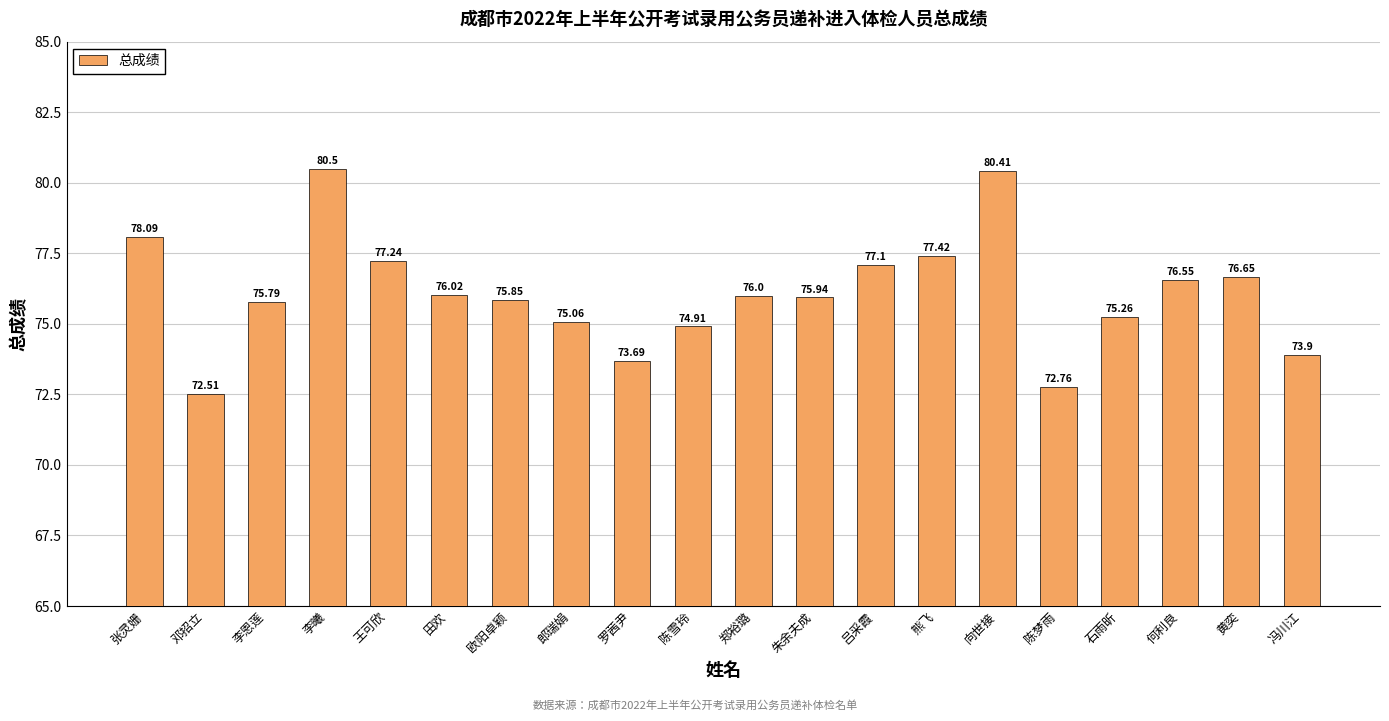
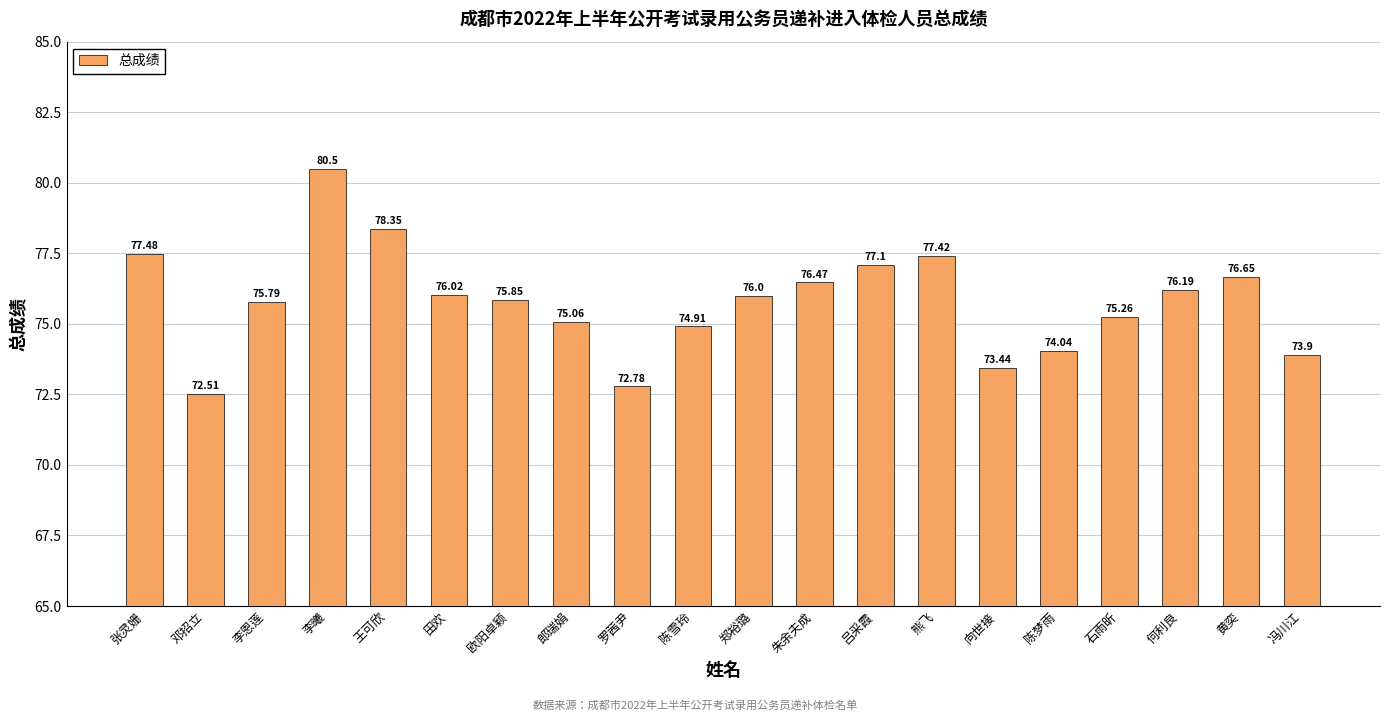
  {
-   "张灵姗": 78.09,
+   "张灵姗": 77.48,
    "邓招立": 72.51,
    "李恩莲": 75.79,
    "李曦": 80.5,
-   "王可欣": 77.24,
+   "王可欣": 78.35,
    "田欢": 76.02,
    "欧阳卓颖": 75.85,
    "郎瑞娟": 75.06,
-   "罗茜尹": 73.69,
+   "罗茜尹": 72.78,
    "陈雪玲": 74.91,
    "郑裕璐": 76.0,
-   "朱余夫成": 75.94,
+   "朱余夫成": 76.47,
    "吕采霞": 77.1,
    "熊飞": 77.42,
-   "向世接": 80.41,
-   "陈梦雨": 72.76,
+   "向世接": 73.44,
+   "陈梦雨": 74.04,
    "石雨昕": 75.26,
-   "何利良": 76.55,
+   "何利良": 76.19,
    "黄奕": 76.65,
    "冯川江": 73.9
  }
